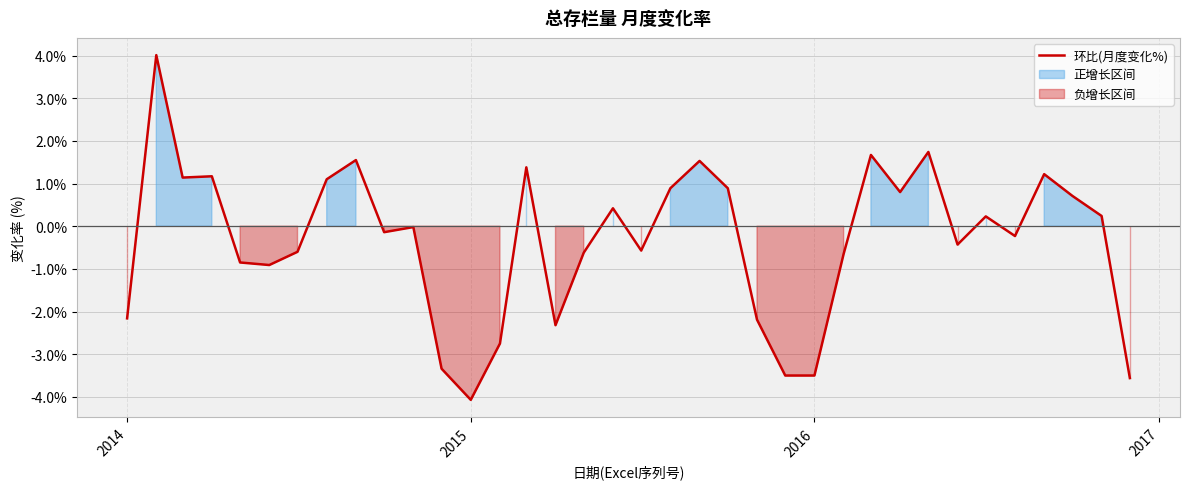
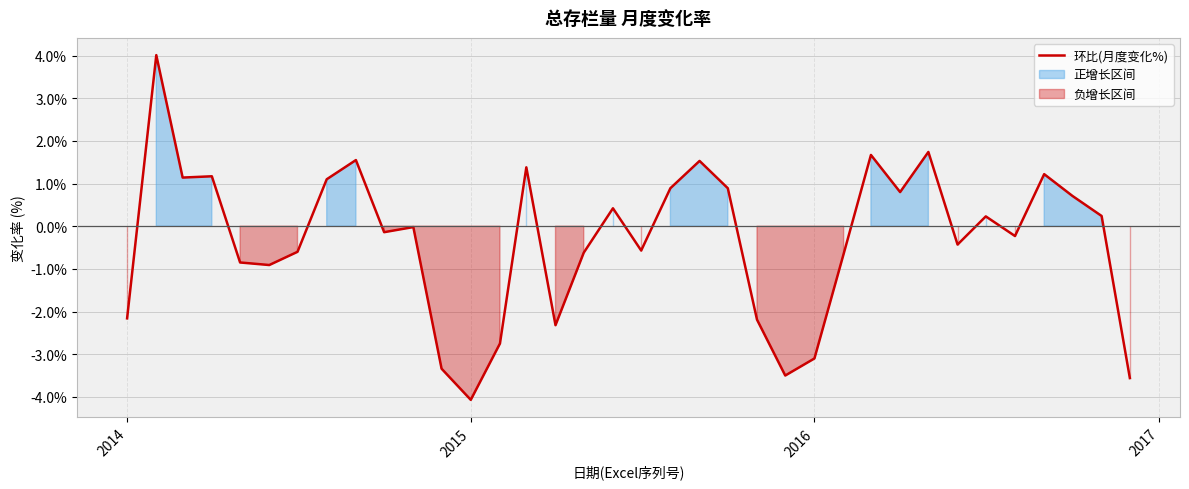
  {
    "2014": "-2.2%",
    "2015": "-4.1%",
-   "2016": "-3.5%"
+   "2016": "-3.1%"
  }
